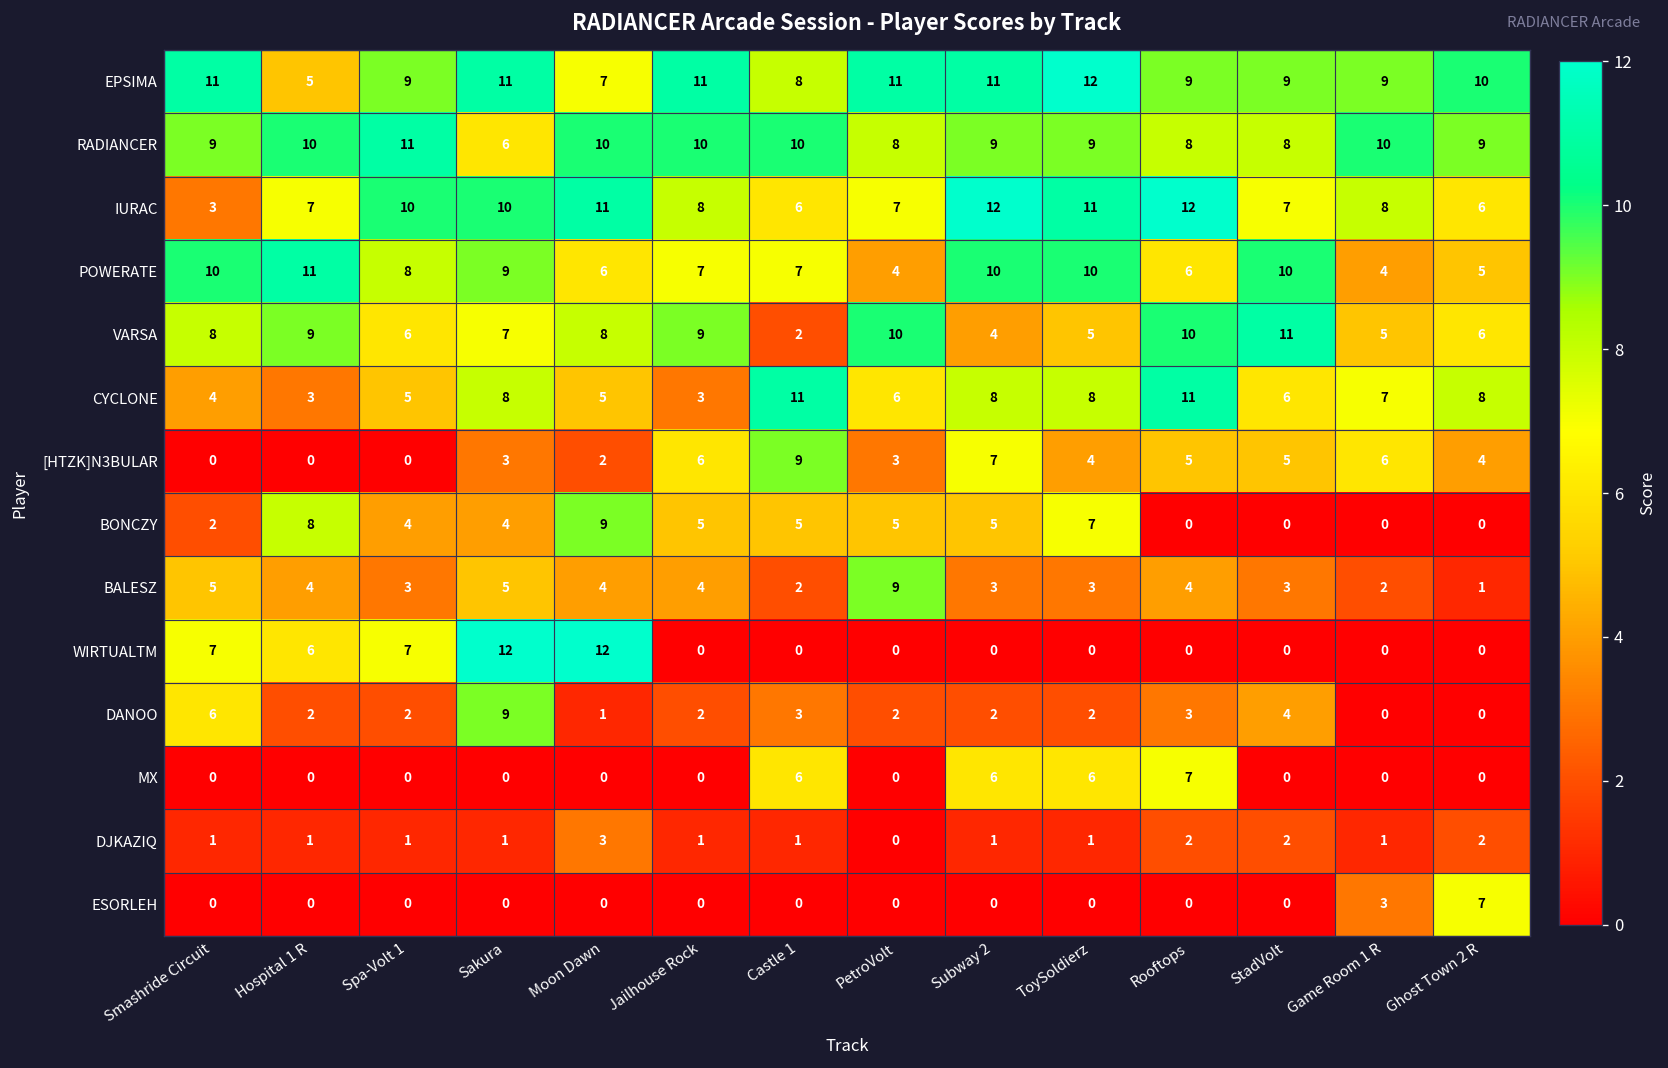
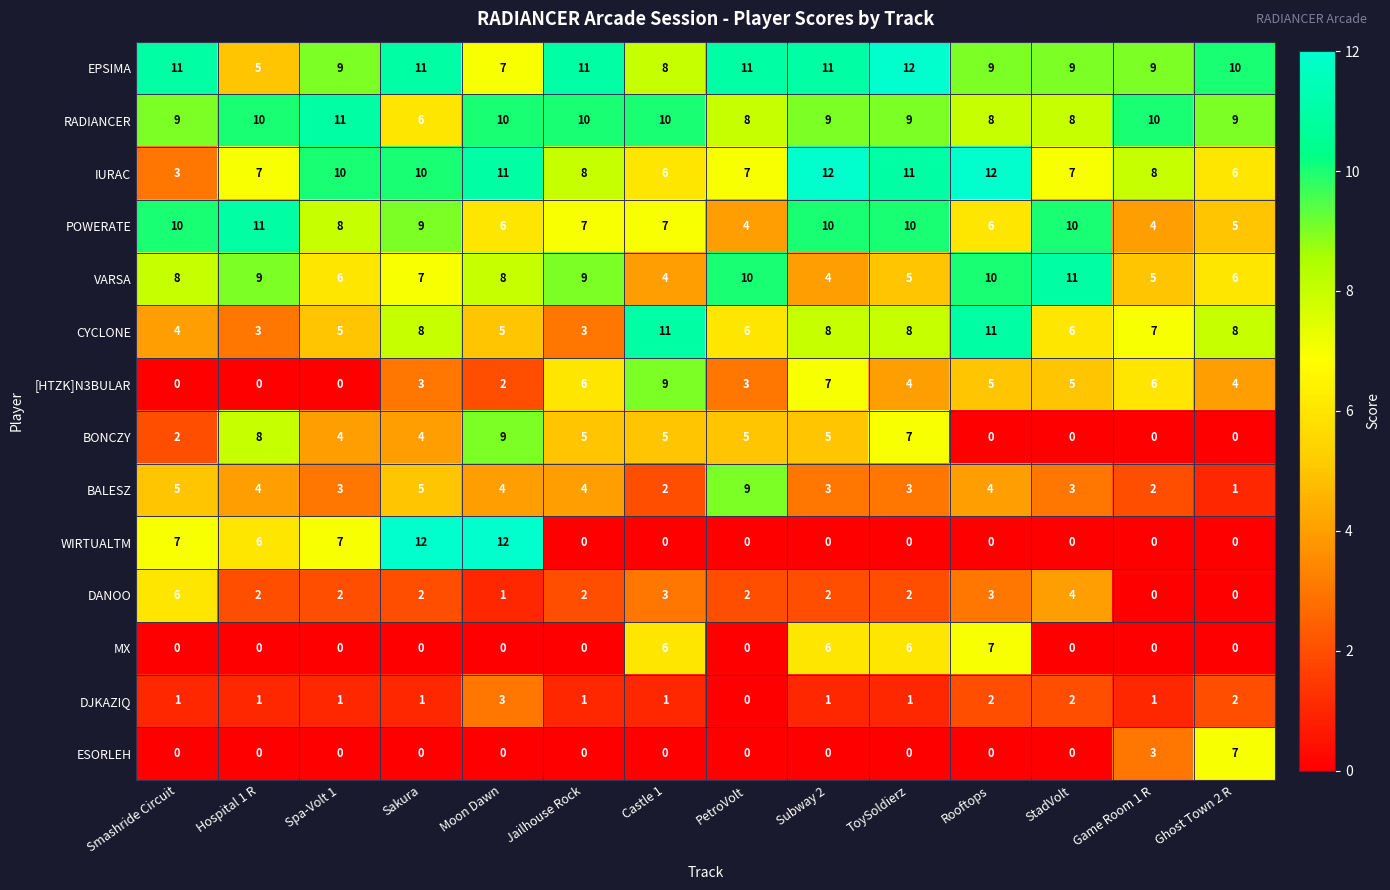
  {
    "EPSIMA": {
      "Smashride Circuit": 11,
      "Hospital 1 R": 5,
      "Spa-Volt 1": 9,
      "Sakura": 11,
      "Moon Dawn": 7,
      "Jailhouse Rock": 11,
      "Castle 1": 8,
      "PetroVolt": 11,
      "Subway 2": 11,
      "ToySoldierz": 12,
      "Rooftops": 9,
      "StadVolt": 9,
      "Game Room 1 R": 9,
      "Ghost Town 2 R": 10
    },
    "RADIANCER": {
      "Smashride Circuit": 9,
      "Hospital 1 R": 10,
      "Spa-Volt 1": 11,
      "Sakura": 6,
      "Moon Dawn": 10,
      "Jailhouse Rock": 10,
      "Castle 1": 10,
      "PetroVolt": 8,
      "Subway 2": 9,
      "ToySoldierz": 9,
      "Rooftops": 8,
      "StadVolt": 8,
      "Game Room 1 R": 10,
      "Ghost Town 2 R": 9
    },
    "IURAC": {
      "Smashride Circuit": 3,
      "Hospital 1 R": 7,
      "Spa-Volt 1": 10,
      "Sakura": 10,
      "Moon Dawn": 11,
      "Jailhouse Rock": 8,
      "Castle 1": 6,
      "PetroVolt": 7,
      "Subway 2": 12,
      "ToySoldierz": 11,
      "Rooftops": 12,
      "StadVolt": 7,
      "Game Room 1 R": 8,
      "Ghost Town 2 R": 6
    },
    "POWERATE": {
      "Smashride Circuit": 10,
      "Hospital 1 R": 11,
      "Spa-Volt 1": 8,
      "Sakura": 9,
      "Moon Dawn": 6,
      "Jailhouse Rock": 7,
      "Castle 1": 7,
      "PetroVolt": 4,
      "Subway 2": 10,
      "ToySoldierz": 10,
      "Rooftops": 6,
      "StadVolt": 10,
      "Game Room 1 R": 4,
      "Ghost Town 2 R": 5
    },
    "VARSA": {
      "Smashride Circuit": 8,
      "Hospital 1 R": 9,
      "Spa-Volt 1": 6,
      "Sakura": 7,
      "Moon Dawn": 8,
      "Jailhouse Rock": 9,
-     "Castle 1": 2,
+     "Castle 1": 4,
      "PetroVolt": 10,
      "Subway 2": 4,
      "ToySoldierz": 5,
      "Rooftops": 10,
      "StadVolt": 11,
      "Game Room 1 R": 5,
      "Ghost Town 2 R": 6
    },
    "CYCLONE": {
      "Smashride Circuit": 4,
      "Hospital 1 R": 3,
      "Spa-Volt 1": 5,
      "Sakura": 8,
      "Moon Dawn": 5,
      "Jailhouse Rock": 3,
      "Castle 1": 11,
      "PetroVolt": 6,
      "Subway 2": 8,
      "ToySoldierz": 8,
      "Rooftops": 11,
      "StadVolt": 6,
      "Game Room 1 R": 7,
      "Ghost Town 2 R": 8
    },
    "[HTZK]N3BULAR": {
      "Smashride Circuit": 0,
      "Hospital 1 R": 0,
      "Spa-Volt 1": 0,
      "Sakura": 3,
      "Moon Dawn": 2,
      "Jailhouse Rock": 6,
      "Castle 1": 9,
      "PetroVolt": 3,
      "Subway 2": 7,
      "ToySoldierz": 4,
      "Rooftops": 5,
      "StadVolt": 5,
      "Game Room 1 R": 6,
      "Ghost Town 2 R": 4
    },
    "BONCZY": {
      "Smashride Circuit": 2,
      "Hospital 1 R": 8,
      "Spa-Volt 1": 4,
      "Sakura": 4,
      "Moon Dawn": 9,
      "Jailhouse Rock": 5,
      "Castle 1": 5,
      "PetroVolt": 5,
      "Subway 2": 5,
      "ToySoldierz": 7,
      "Rooftops": 0,
      "StadVolt": 0,
      "Game Room 1 R": 0,
      "Ghost Town 2 R": 0
    },
    "BALESZ": {
      "Smashride Circuit": 5,
      "Hospital 1 R": 4,
      "Spa-Volt 1": 3,
      "Sakura": 5,
      "Moon Dawn": 4,
      "Jailhouse Rock": 4,
      "Castle 1": 2,
      "PetroVolt": 9,
      "Subway 2": 3,
      "ToySoldierz": 3,
      "Rooftops": 4,
      "StadVolt": 3,
      "Game Room 1 R": 2,
      "Ghost Town 2 R": 1
    },
    "WIRTUALTM": {
      "Smashride Circuit": 7,
      "Hospital 1 R": 6,
      "Spa-Volt 1": 7,
      "Sakura": 12,
      "Moon Dawn": 12,
      "Jailhouse Rock": 0,
      "Castle 1": 0,
      "PetroVolt": 0,
      "Subway 2": 0,
      "ToySoldierz": 0,
      "Rooftops": 0,
      "StadVolt": 0,
      "Game Room 1 R": 0,
      "Ghost Town 2 R": 0
    },
    "DANOO": {
      "Smashride Circuit": 6,
      "Hospital 1 R": 2,
      "Spa-Volt 1": 2,
-     "Sakura": 9,
+     "Sakura": 2,
      "Moon Dawn": 1,
      "Jailhouse Rock": 2,
      "Castle 1": 3,
      "PetroVolt": 2,
      "Subway 2": 2,
      "ToySoldierz": 2,
      "Rooftops": 3,
      "StadVolt": 4,
      "Game Room 1 R": 0,
      "Ghost Town 2 R": 0
    },
    "MX": {
      "Smashride Circuit": 0,
      "Hospital 1 R": 0,
      "Spa-Volt 1": 0,
      "Sakura": 0,
      "Moon Dawn": 0,
      "Jailhouse Rock": 0,
      "Castle 1": 6,
      "PetroVolt": 0,
      "Subway 2": 6,
      "ToySoldierz": 6,
      "Rooftops": 7,
      "StadVolt": 0,
      "Game Room 1 R": 0,
      "Ghost Town 2 R": 0
    },
    "DJKAZIQ": {
      "Smashride Circuit": 1,
      "Hospital 1 R": 1,
      "Spa-Volt 1": 1,
      "Sakura": 1,
      "Moon Dawn": 3,
      "Jailhouse Rock": 1,
      "Castle 1": 1,
      "PetroVolt": 0,
      "Subway 2": 1,
      "ToySoldierz": 1,
      "Rooftops": 2,
      "StadVolt": 2,
      "Game Room 1 R": 1,
      "Ghost Town 2 R": 2
    },
    "ESORLEH": {
      "Smashride Circuit": 0,
      "Hospital 1 R": 0,
      "Spa-Volt 1": 0,
      "Sakura": 0,
      "Moon Dawn": 0,
      "Jailhouse Rock": 0,
      "Castle 1": 0,
      "PetroVolt": 0,
      "Subway 2": 0,
      "ToySoldierz": 0,
      "Rooftops": 0,
      "StadVolt": 0,
      "Game Room 1 R": 3,
      "Ghost Town 2 R": 7
    }
  }
